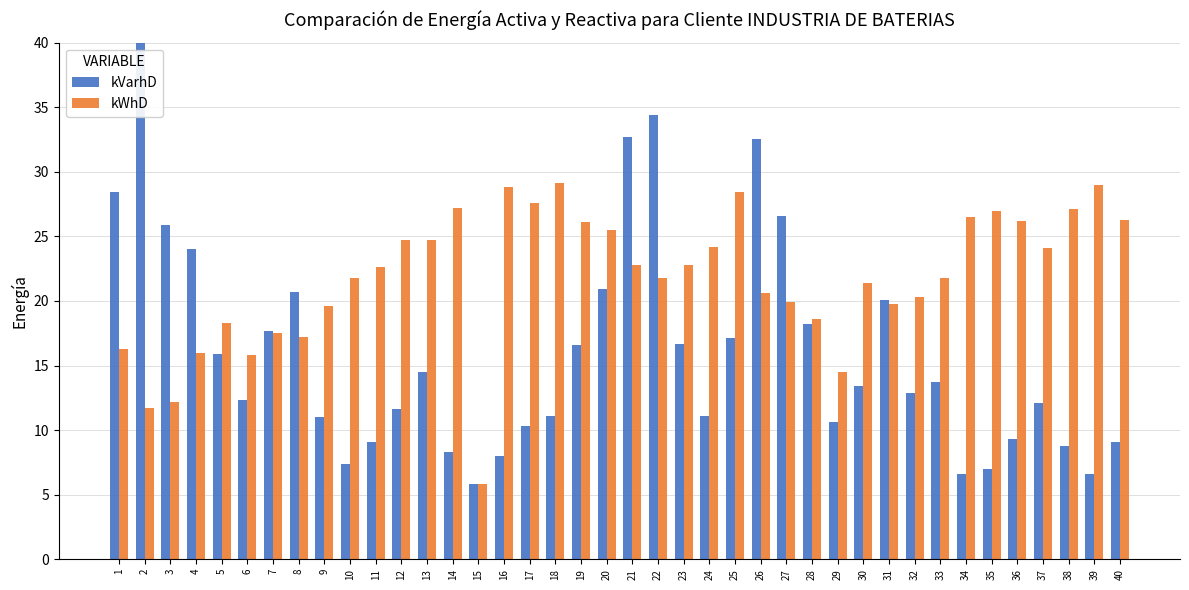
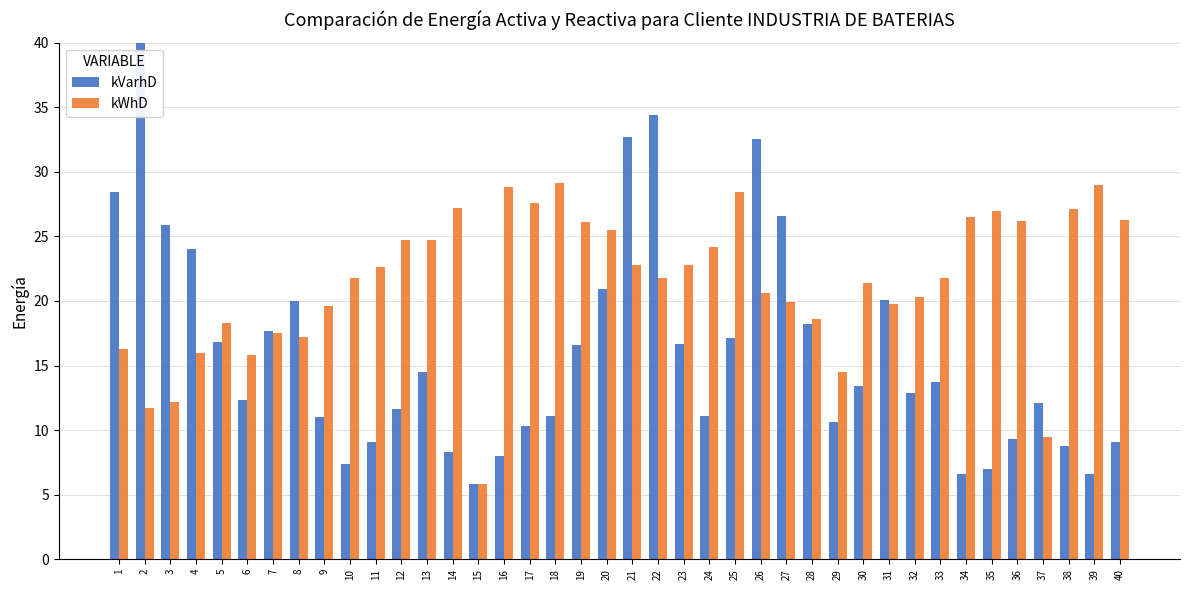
  {
    "kVarhD": {
      "1": 28.4,
      "3": 25.9,
      "4": 24.0,
-     "5": 15.9,
+     "5": 16.8,
      "6": 12.3,
      "7": 17.7,
-     "8": 20.7,
+     "8": 20.0,
      "9": 11.0,
      "10": 7.4,
      "11": 9.1,
      "12": 11.6,
      "13": 14.5,
      "14": 8.3,
      "15": 5.8,
      "16": 8.0,
      "17": 10.3,
      "18": 11.1,
      "19": 16.6,
      "20": 20.9,
      "21": 32.7,
      "22": 34.4,
      "23": 16.7,
      "24": 11.1,
      "25": 17.1,
      "26": 32.5,
      "27": 26.6,
      "28": 18.2,
      "29": 10.6,
      "30": 13.4,
      "31": 20.1,
      "32": 12.9,
      "33": 13.7,
      "34": 6.6,
      "35": 7.0,
      "36": 9.3,
      "37": 12.1,
      "38": 8.8,
      "39": 6.6,
      "40": 9.1
    },
    "kWhD": {
      "1": 16.3,
      "2": 11.7,
      "3": 12.2,
      "4": 16.0,
      "5": 18.3,
      "6": 15.8,
      "7": 17.5,
      "8": 17.2,
      "9": 19.6,
      "10": 21.8,
      "11": 22.6,
      "12": 24.7,
      "13": 24.7,
      "14": 27.2,
      "15": 5.8,
      "16": 28.8,
      "17": 27.6,
      "18": 29.1,
      "19": 26.1,
      "20": 25.5,
      "21": 22.8,
      "22": 21.8,
      "23": 22.8,
      "24": 24.2,
      "25": 28.4,
      "26": 20.6,
      "27": 19.9,
      "28": 18.6,
      "29": 14.5,
      "30": 21.4,
      "31": 19.8,
      "32": 20.3,
      "33": 21.8,
      "34": 26.5,
      "35": 27.0,
      "36": 26.2,
-     "37": 24.1,
+     "37": 9.5,
      "38": 27.1,
      "39": 29.0,
      "40": 26.3
    }
  }
